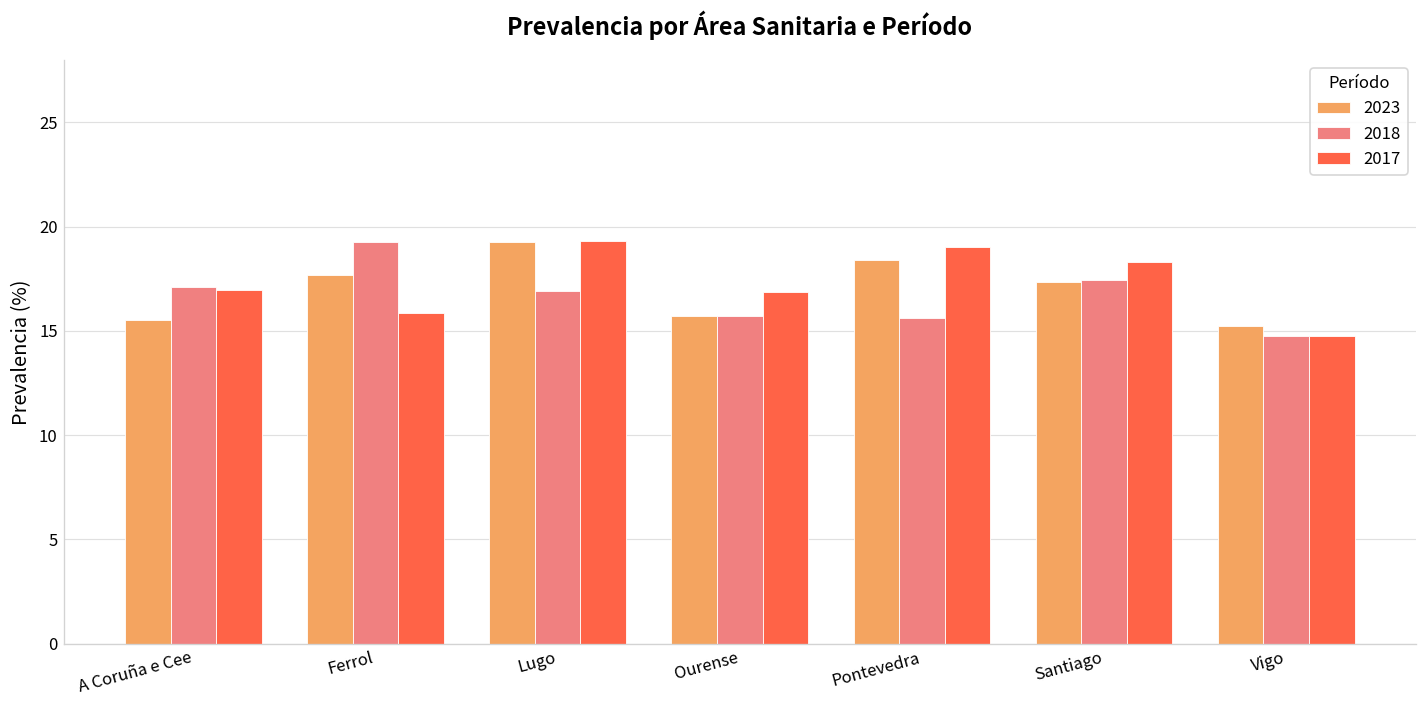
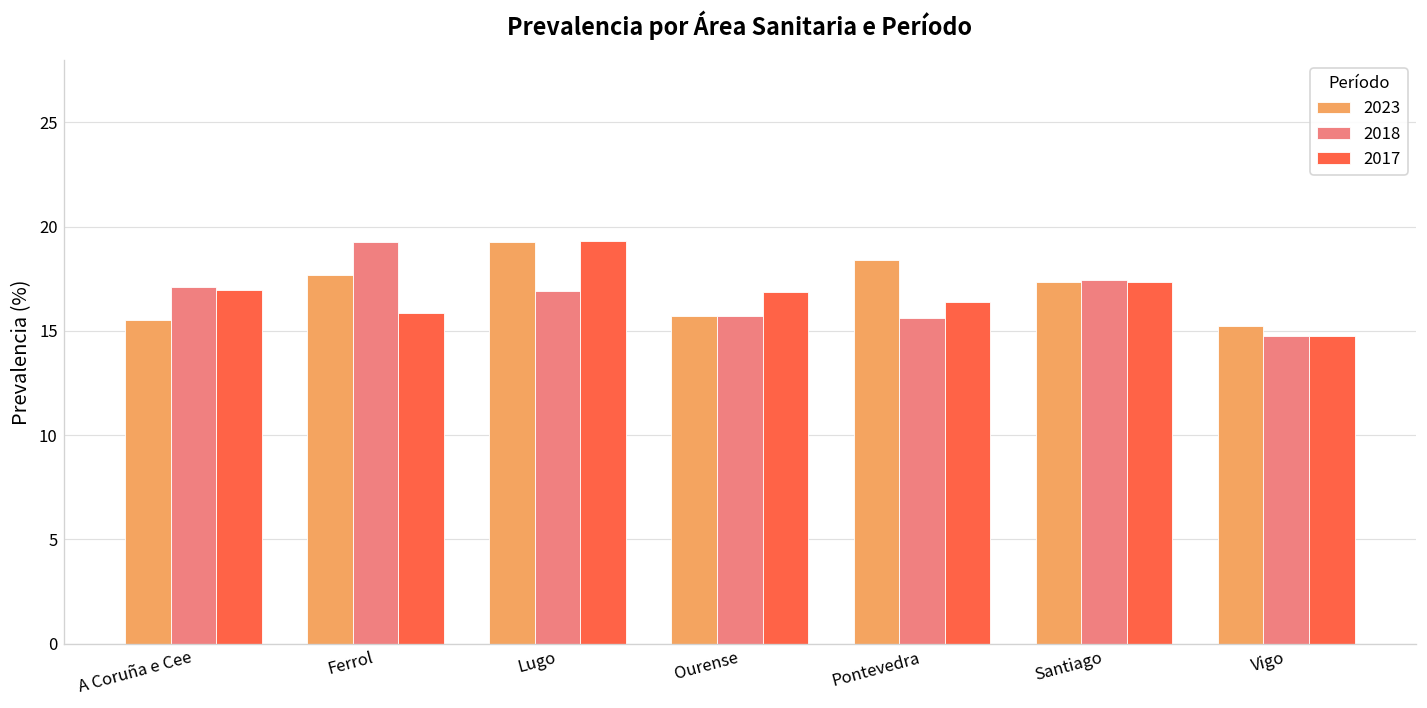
  {
    "2017": {
      "A Coruña e Cee": 17.0,
      "Ferrol": 15.9,
      "Lugo": 19.3,
      "Ourense": 16.9,
-     "Pontevedra": 19.0,
-     "Santiago": 18.3,
+     "Pontevedra": 16.4,
+     "Santiago": 17.3,
      "Vigo": 14.8
    }
  }
